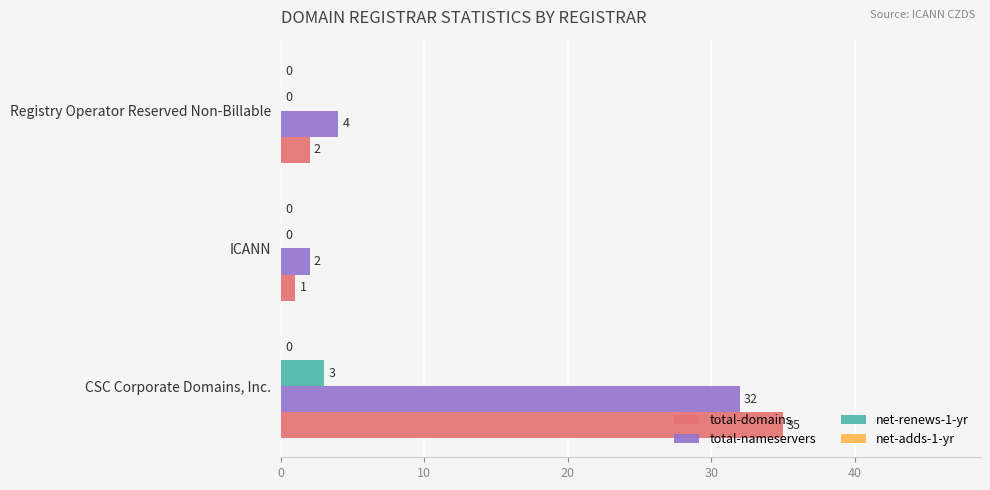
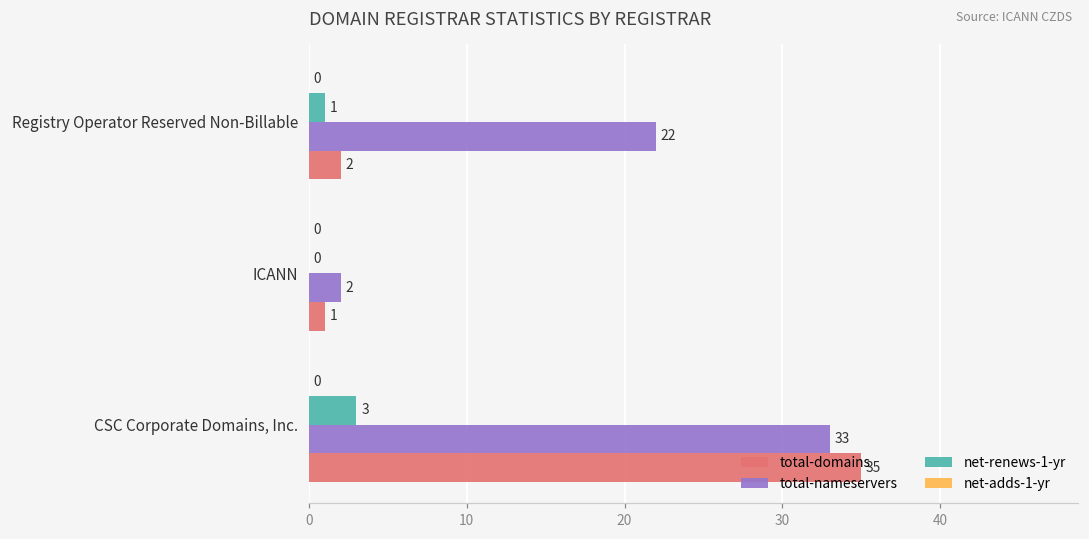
  {
    "total-domains": {
      "Registry Operator Reserved Non-Billable": 2,
      "ICANN": 1,
      "CSC Corporate Domains, Inc.": 35
    },
    "total-nameservers": {
-     "Registry Operator Reserved Non-Billable": 4,
+     "Registry Operator Reserved Non-Billable": 22,
      "ICANN": 2,
-     "CSC Corporate Domains, Inc.": 32
+     "CSC Corporate Domains, Inc.": 33
    },
    "net-renews-1-yr": {
-     "Registry Operator Reserved Non-Billable": 0,
+     "Registry Operator Reserved Non-Billable": 1,
      "ICANN": 0,
      "CSC Corporate Domains, Inc.": 3
    },
    "net-adds-1-yr": {
      "Registry Operator Reserved Non-Billable": 0,
      "ICANN": 0,
      "CSC Corporate Domains, Inc.": 0
    }
  }
